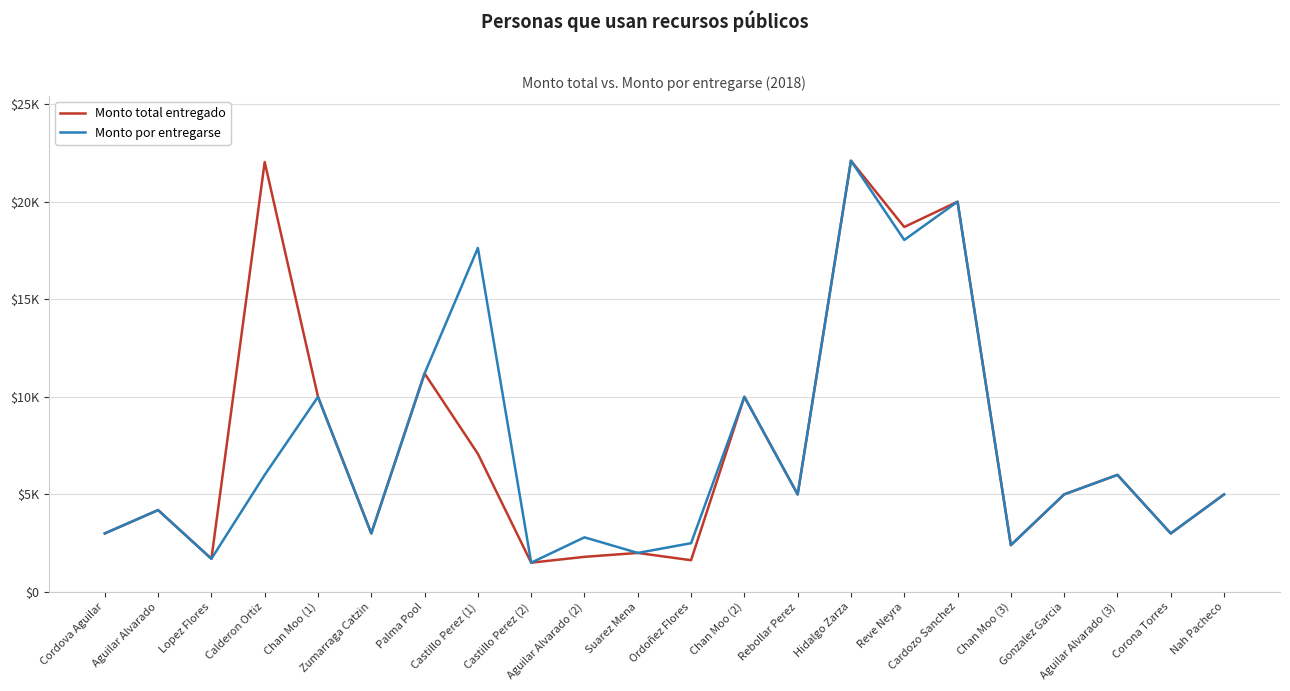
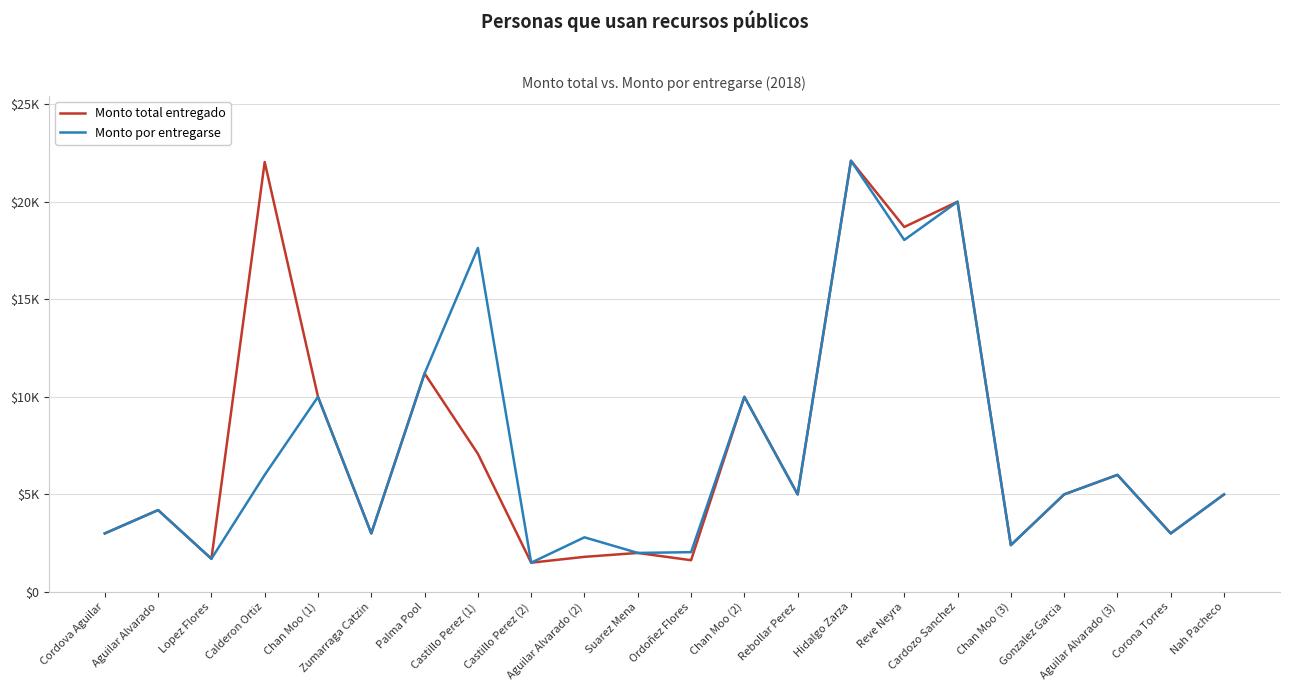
  {
    "Monto total entregado": {
      "Calderon Ortiz": "$22000",
      "Castillo Perez (1)": "$7100",
      "Aguilar Alvarado (2)": "$1800",
      "Ordoñez Flores": "$1600",
      "Reve Neyra": "$18700"
    },
    "Monto por entregarse": {
      "Calderon Ortiz": "$6000",
      "Castillo Perez (1)": "$17600",
      "Aguilar Alvarado (2)": "$2800",
-     "Ordoñez Flores": "$2500",
+     "Ordoñez Flores": "$2000",
      "Reve Neyra": "$18000"
    }
  }
